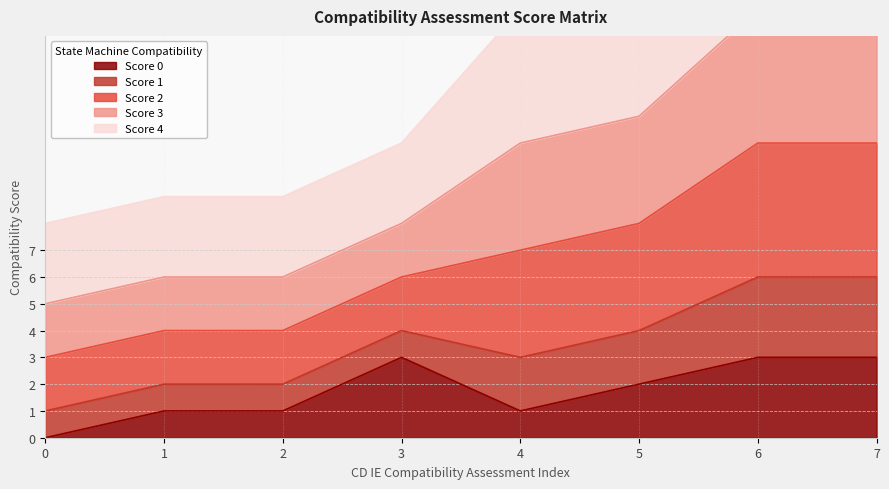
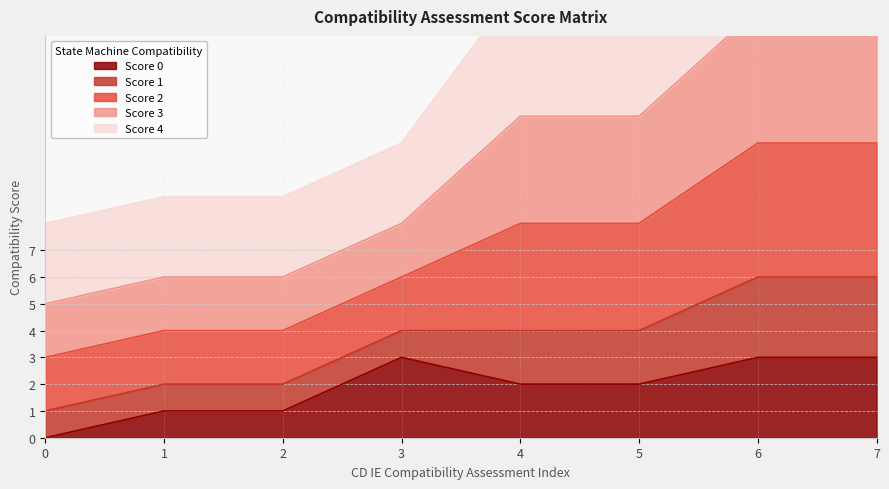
  {
    "Score 0": {
      "0": 0,
      "1": 1,
      "2": 1,
      "3": 3,
-     "4": 1,
+     "4": 2,
      "5": 2,
      "6": 3,
      "7": 3
    },
    "Score 3": {
      "0": 2,
      "1": 2,
      "2": 2,
      "3": 2,
      "4": 4,
      "5": 4
    },
    "Score 4": {
      "0": 3,
      "1": 3,
      "2": 3,
      "3": 3
    }
  }
